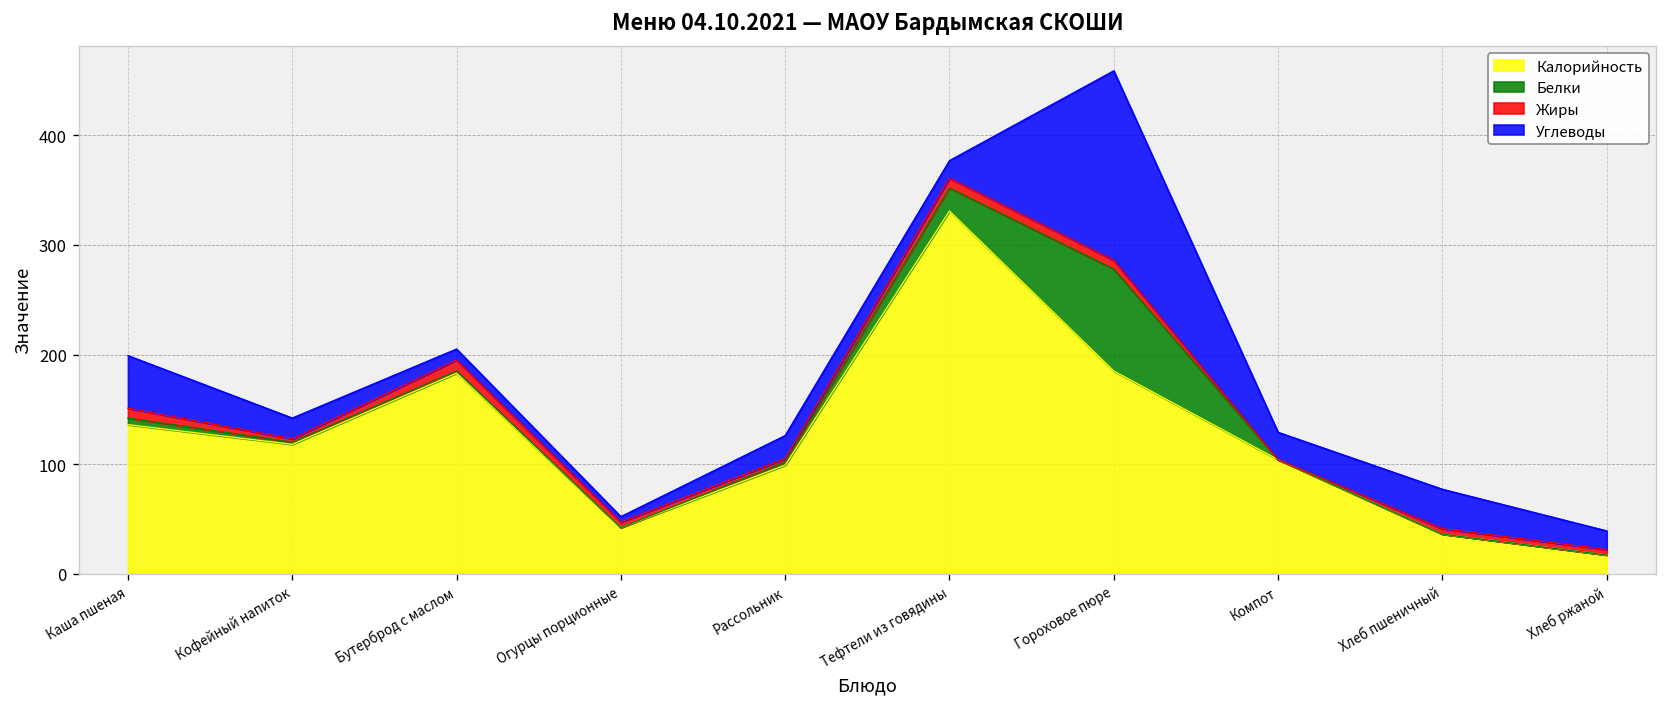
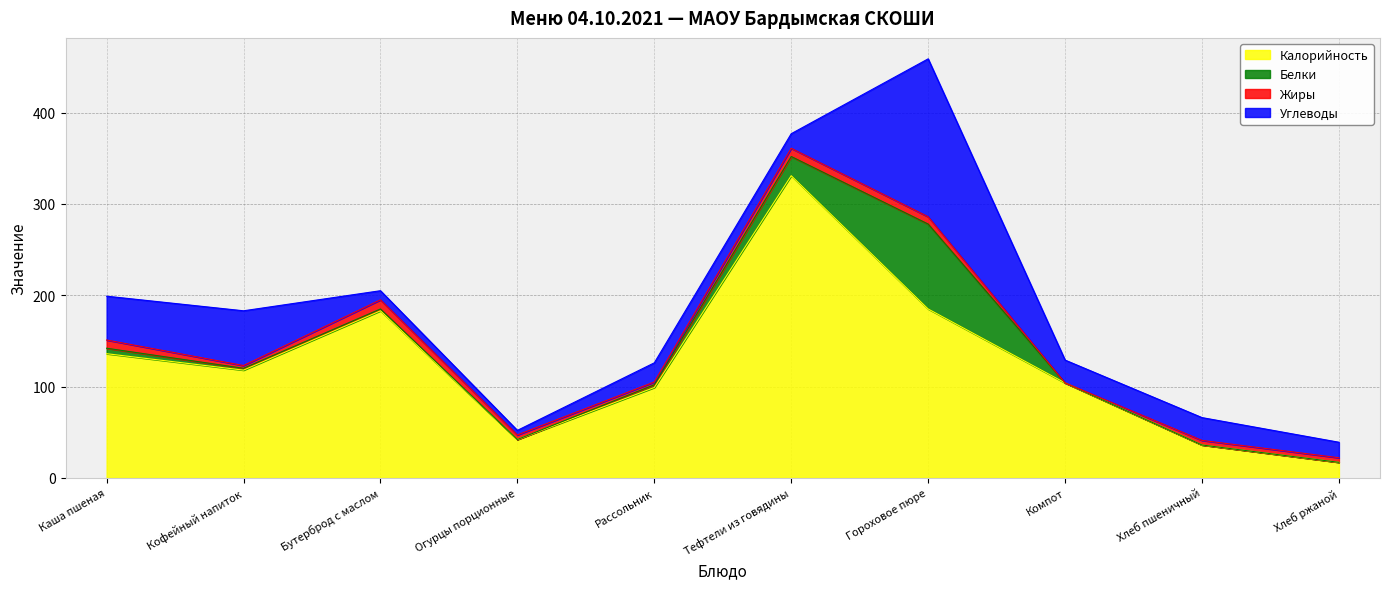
  {
    "Калорийность": {
      "Каша пшеная": 140,
      "Рассольник": 100,
      "Тефтели из говядины": 330,
      "Гороховое пюре": 190
    },
    "Белки": {
      "Каша пшеная": 10,
      "Рассольник": 0,
      "Тефтели из говядины": 20,
      "Гороховое пюре": 90
    },
    "Жиры": {
      "Каша пшеная": 10,
      "Кофейный напиток": 0,
      "Бутерброд с маслом": 10,
      "Огурцы порционные": 10,
      "Рассольник": 0,
      "Тефтели из говядины": 10,
      "Гороховое пюре": 10,
      "Хлеб пшеничный": 10,
      "Хлеб ржаной": 10
    },
    "Углеводы": {
      "Каша пшеная": 50,
-     "Кофейный напиток": 20,
+     "Кофейный напиток": 60,
      "Бутерброд с маслом": 10,
      "Огурцы порционные": 10,
      "Рассольник": 20,
      "Тефтели из говядины": 20,
      "Гороховое пюре": 170,
      "Компот": 30,
-     "Хлеб пшеничный": 40,
+     "Хлеб пшеничный": 30,
      "Хлеб ржаной": 20
    }
  }
